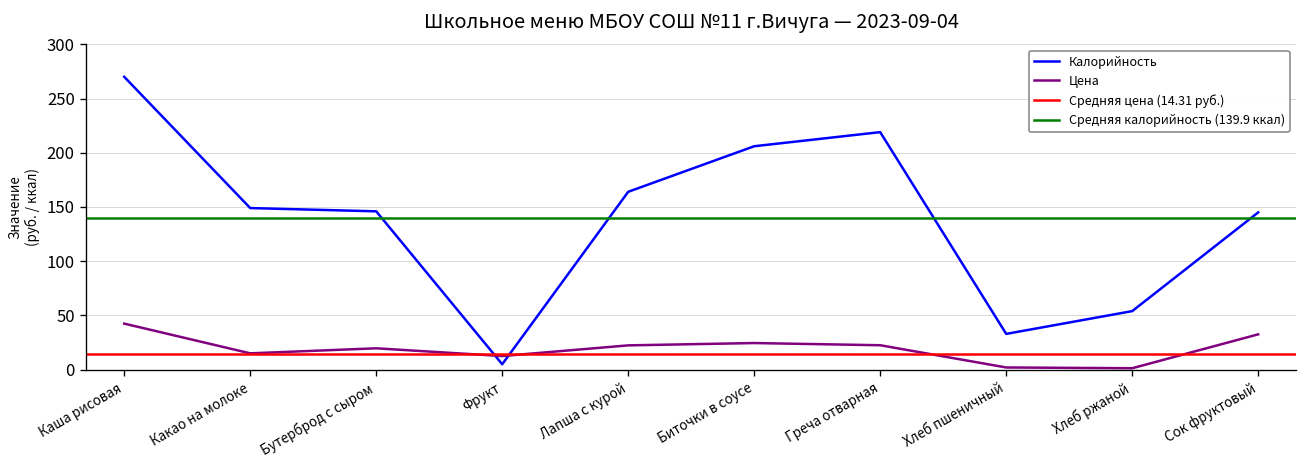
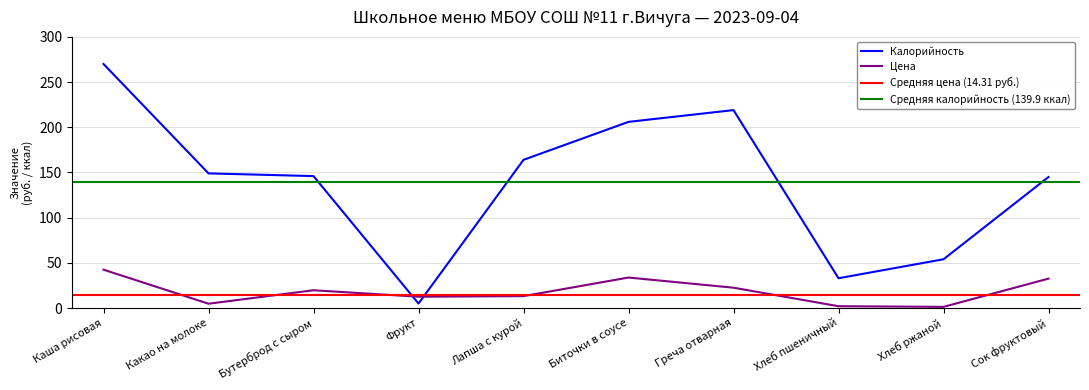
  {
    "Калорийность": {
      "Каша рисовая": 270,
      "Какао на молоке": 150,
      "Бутерброд с сыром": 150,
      "Фрукт": 10,
      "Лапша с курой": 160,
      "Биточки в соусе": 210,
      "Греча отварная": 220,
      "Хлеб пшеничный": 30,
      "Хлеб ржаной": 50,
      "Сок фруктовый": 150
    },
    "Цена": {
      "Каша рисовая": 40,
-     "Какао на молоке": 20,
+     "Какао на молоке": 0,
      "Бутерброд с сыром": 20,
      "Фрукт": 10,
-     "Лапша с курой": 20,
-     "Биточки в соусе": 20,
+     "Лапша с курой": 10,
+     "Биточки в соусе": 30,
      "Греча отварная": 20,
      "Хлеб пшеничный": 0,
      "Хлеб ржаной": 0,
      "Сок фруктовый": 30
    }
  }
